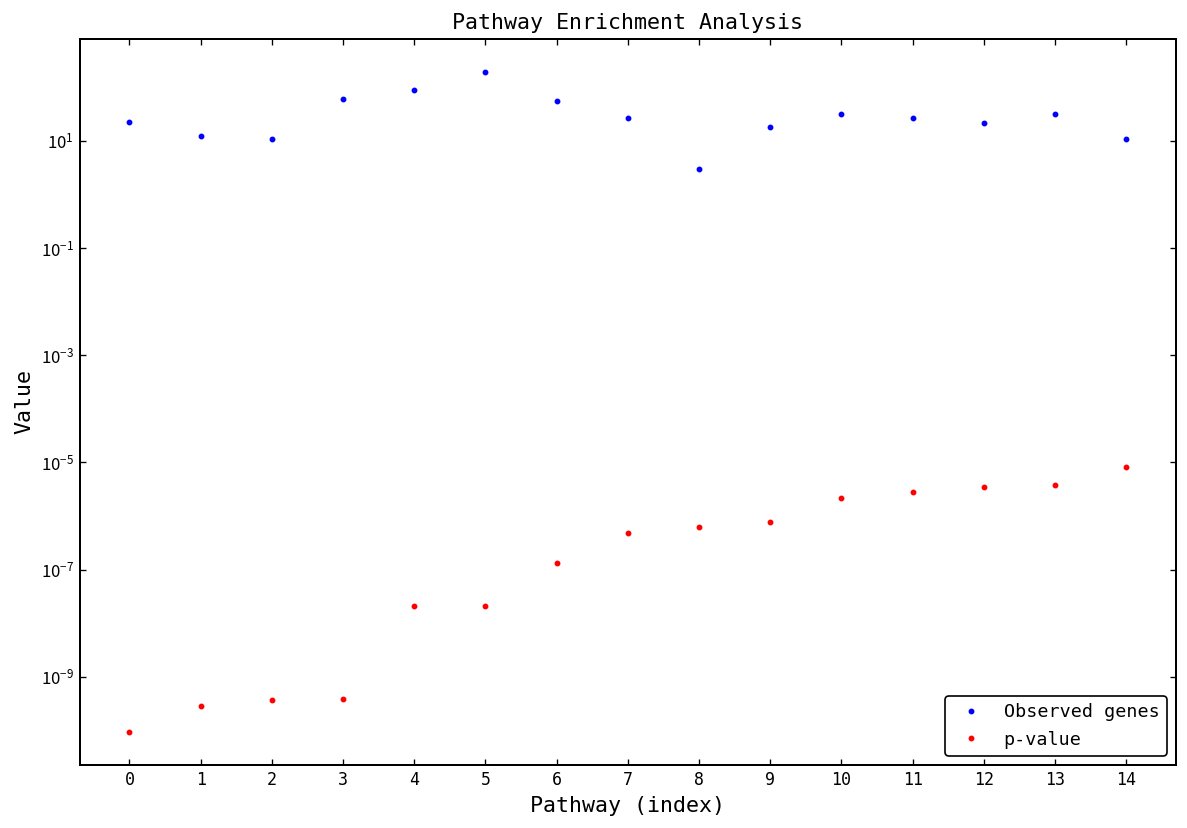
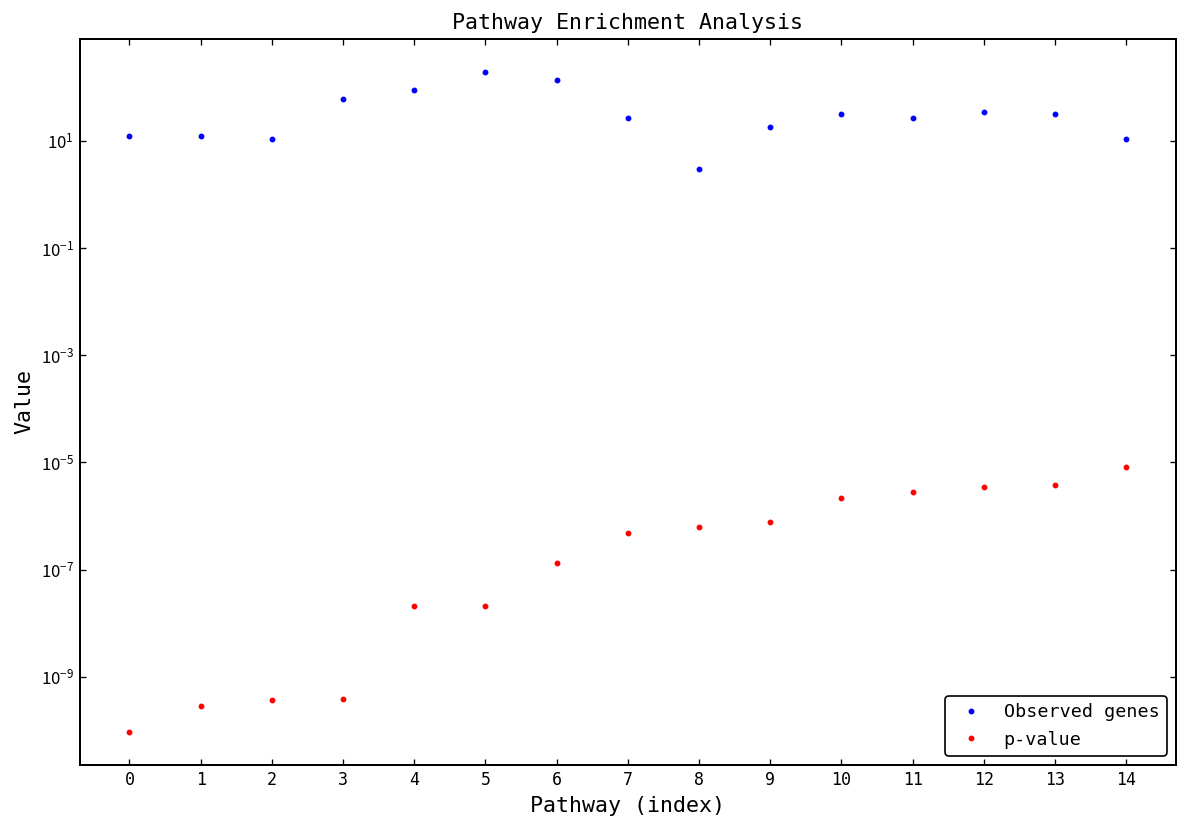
  {
    "Observed genes": {
-     "0": 20,
+     "0": 12,
      "1": 12,
      "2": 11,
      "3": 60,
      "4": 90,
      "5": 190,
-     "6": 50,
+     "6": 140,
      "7": 30,
      "8": 3,
      "9": 18,
      "10": 30,
      "11": 30,
-     "12": 20,
+     "12": 40,
      "13": 30,
      "14": 11
    },
    "p-value": {
      "0": 0.00000000009,
      "1": 0.0000000003,
      "2": 0.0000000004,
      "3": 0.0000000004,
      "4": 0.00000002,
      "5": 0.00000002,
      "6": 0.00000013,
      "7": 0.0000005,
      "8": 0.0000006,
      "9": 0.0000008,
      "10": 0.000002,
      "11": 0.000003,
      "12": 0.000004,
      "13": 0.000004,
      "14": 0.000008
    }
  }
